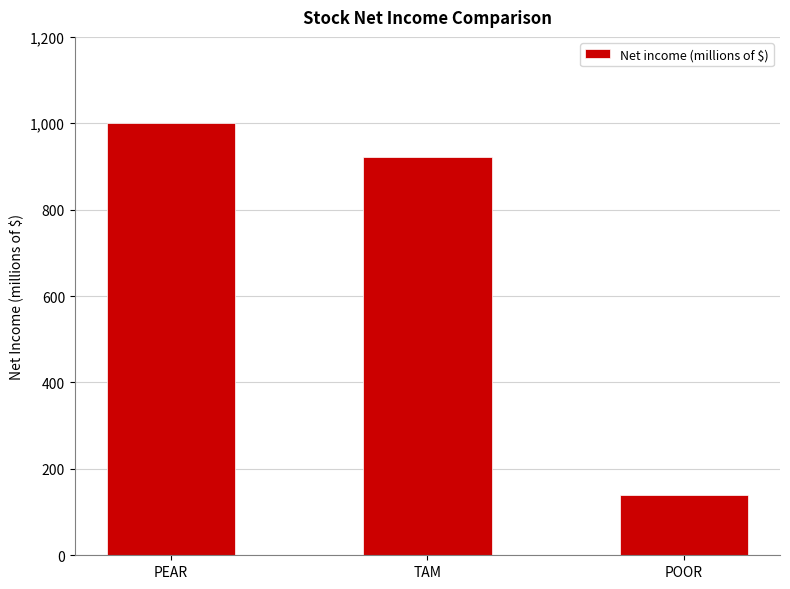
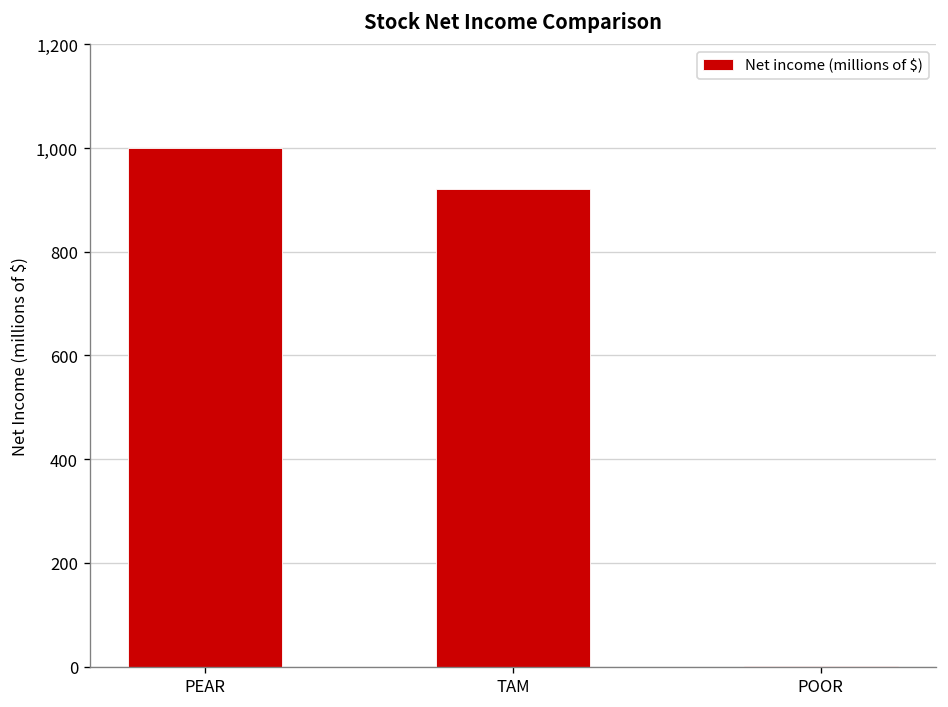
  {
    "PEAR": "1,000",
    "TAM": "920",
-   "POOR": "140"
+   "POOR": "0"
  }
